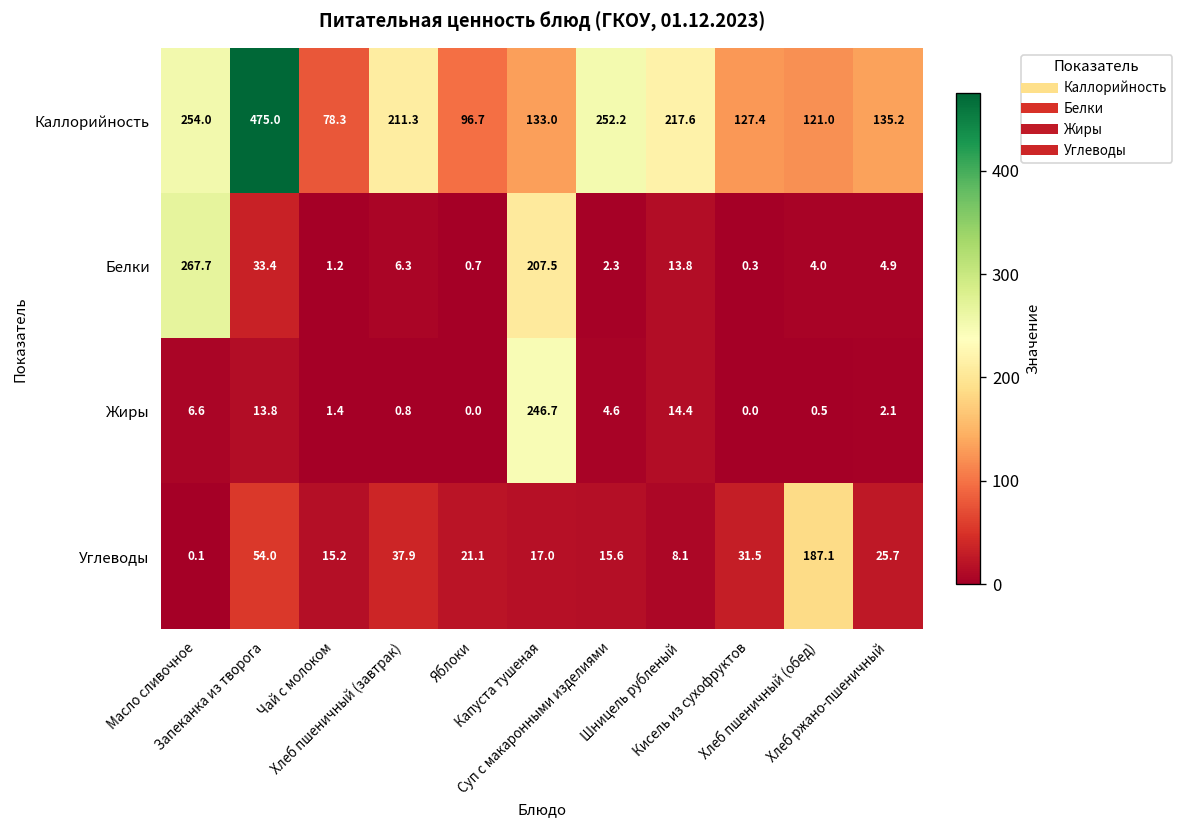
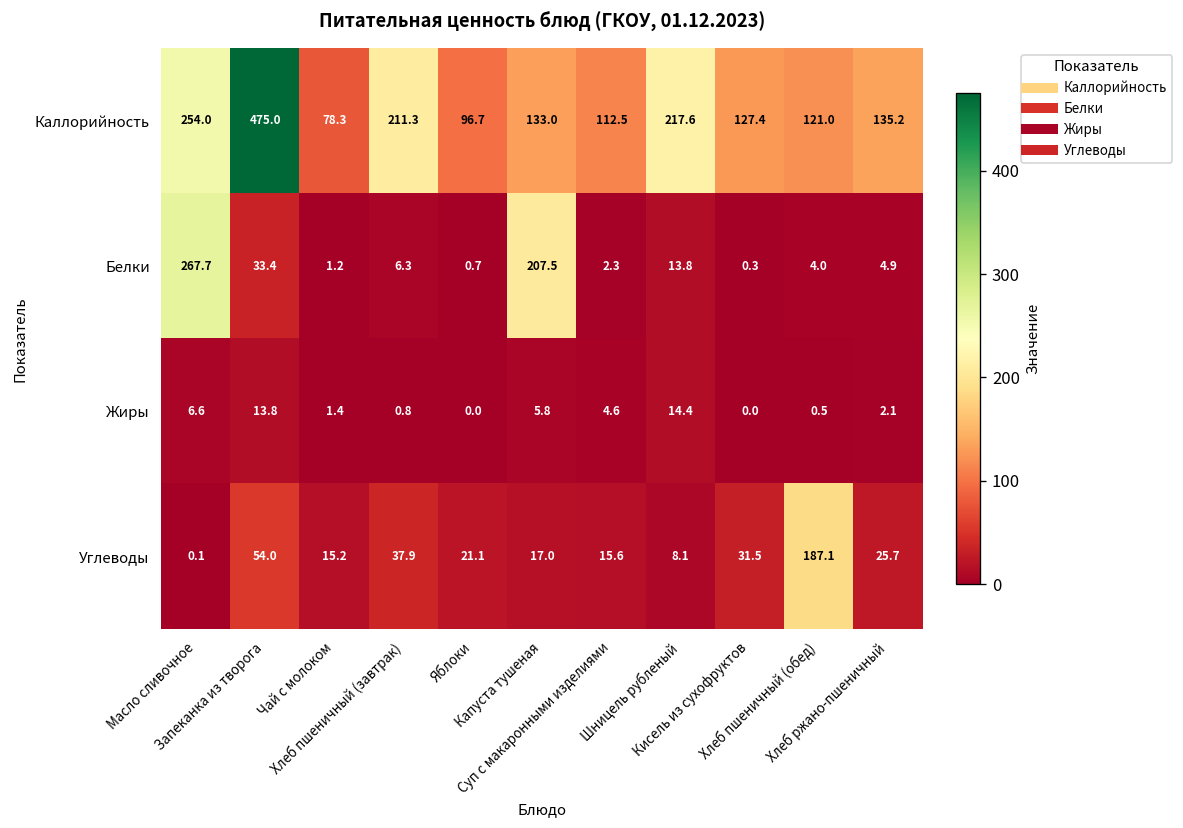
  {
    "Каллорийность": {
      "Масло сливочное": 254.0,
      "Запеканка из творога": 475.0,
      "Чай с молоком": 78.3,
      "Хлеб пшеничный (завтрак)": 211.3,
      "Яблоки": 96.7,
      "Капуста тушеная": 133.0,
-     "Суп с макаронными изделиями": 252.2,
+     "Суп с макаронными изделиями": 112.5,
      "Шницель рубленый": 217.6,
      "Кисель из сухофруктов": 127.4,
      "Хлеб пшеничный (обед)": 121.0,
      "Хлеб ржано-пшеничный": 135.2
    },
    "Белки": {
      "Масло сливочное": 267.7,
      "Запеканка из творога": 33.4,
      "Чай с молоком": 1.2,
      "Хлеб пшеничный (завтрак)": 6.3,
      "Яблоки": 0.7,
      "Капуста тушеная": 207.5,
      "Суп с макаронными изделиями": 2.3,
      "Шницель рубленый": 13.8,
      "Кисель из сухофруктов": 0.3,
      "Хлеб пшеничный (обед)": 4.0,
      "Хлеб ржано-пшеничный": 4.9
    },
    "Жиры": {
      "Масло сливочное": 6.6,
      "Запеканка из творога": 13.8,
      "Чай с молоком": 1.4,
      "Хлеб пшеничный (завтрак)": 0.8,
      "Яблоки": 0.0,
-     "Капуста тушеная": 246.7,
+     "Капуста тушеная": 5.8,
      "Суп с макаронными изделиями": 4.6,
      "Шницель рубленый": 14.4,
      "Кисель из сухофруктов": 0.0,
      "Хлеб пшеничный (обед)": 0.5,
      "Хлеб ржано-пшеничный": 2.1
    },
    "Углеводы": {
      "Масло сливочное": 0.1,
      "Запеканка из творога": 54.0,
      "Чай с молоком": 15.2,
      "Хлеб пшеничный (завтрак)": 37.9,
      "Яблоки": 21.1,
      "Капуста тушеная": 17.0,
      "Суп с макаронными изделиями": 15.6,
      "Шницель рубленый": 8.1,
      "Кисель из сухофруктов": 31.5,
      "Хлеб пшеничный (обед)": 187.1,
      "Хлеб ржано-пшеничный": 25.7
    }
  }
